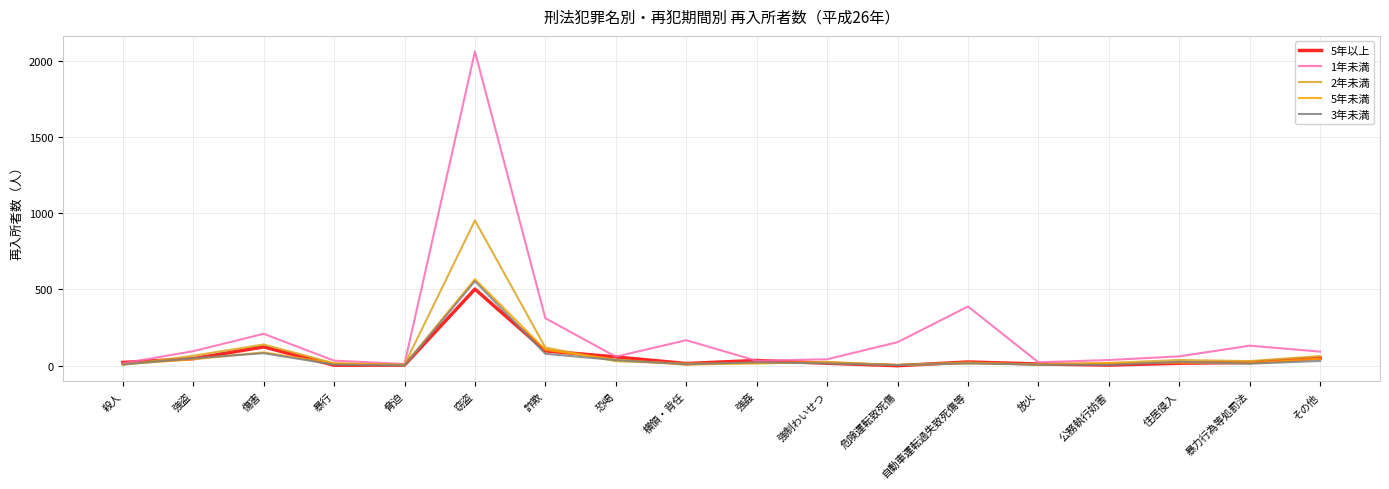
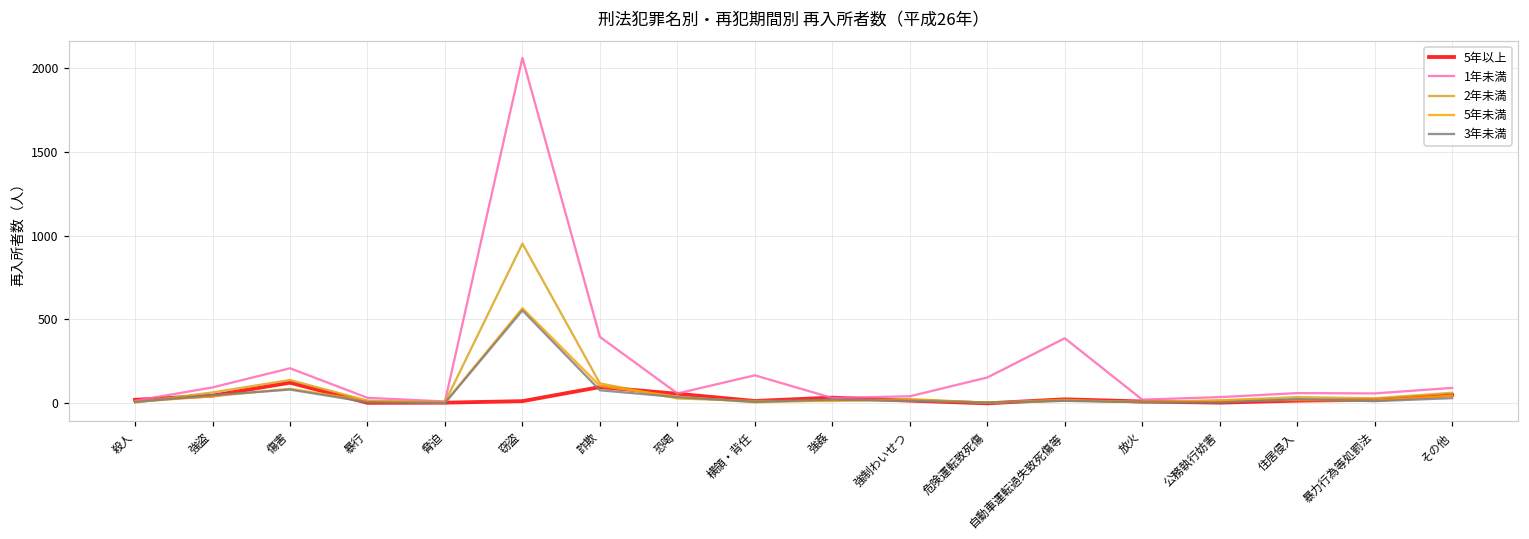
  {
    "5年以上": {
-     "窃盗": 500
+     "窃盗": 10
    },
    "1年未満": {
      "強盗": 100,
      "傷害": 210,
      "暴行": 30,
      "窃盗": 2060,
-     "詐欺": 310,
+     "詐欺": 400,
      "横領・背任": 170,
      "強制わいせつ": 40,
      "危険運転致死傷": 150,
      "自動車運転過失致死傷等": 390,
      "公務執行妨害": 40,
      "住居侵入": 60,
-     "暴力行為等処罰法": 130,
+     "暴力行為等処罰法": 60,
      "その他": 90
    },
    "3年未満": {
      "詐欺": 80
    }
  }
